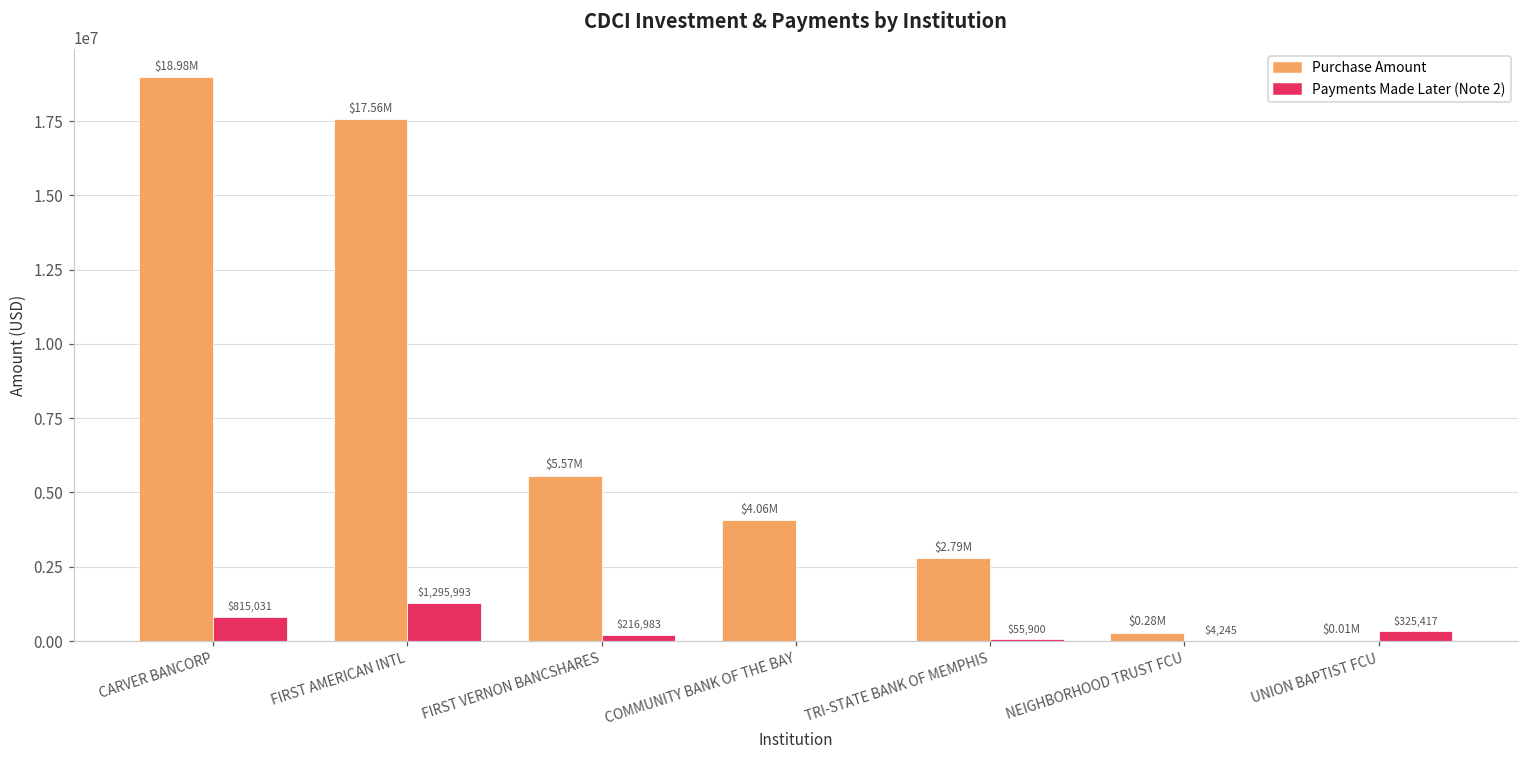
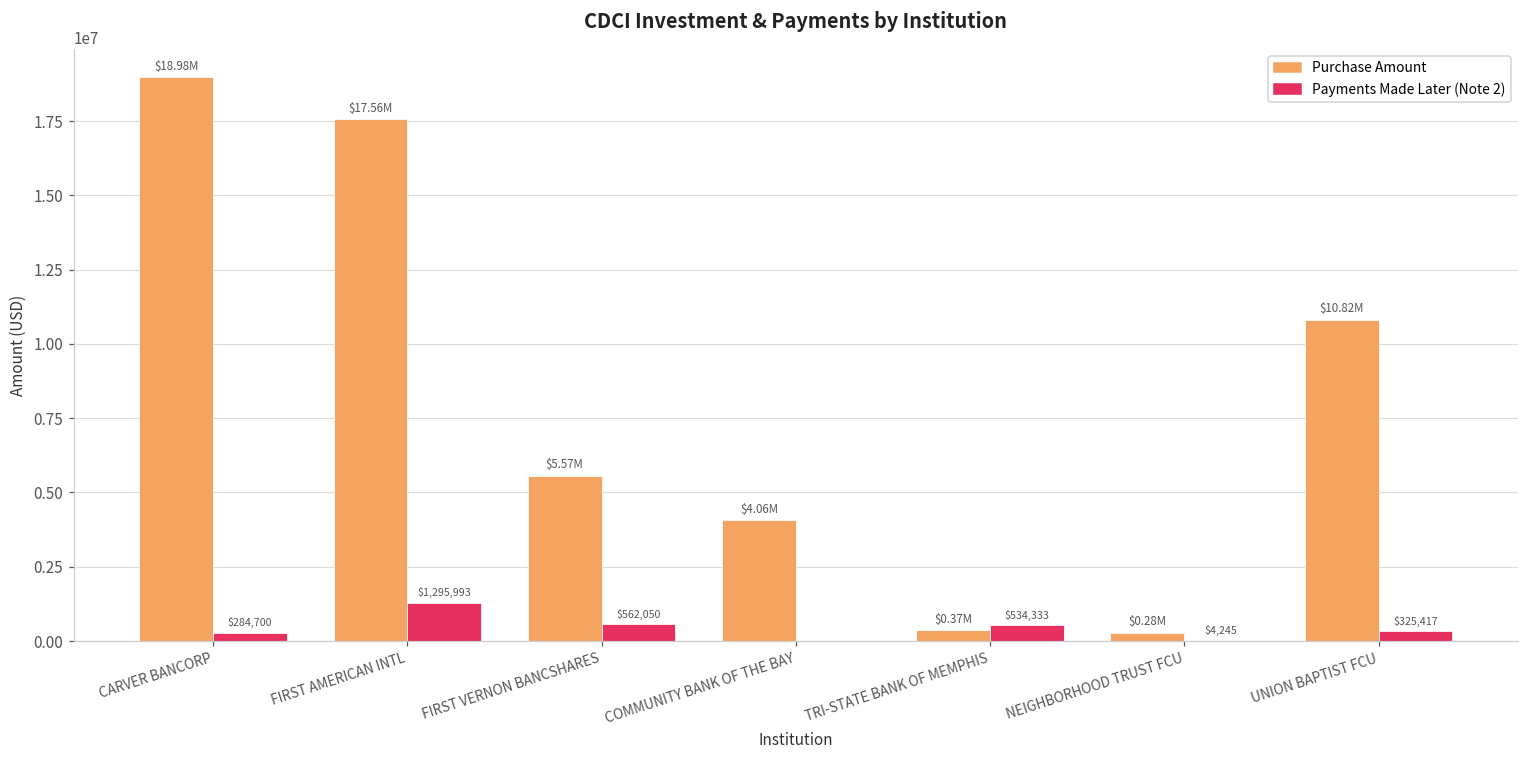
  {
    "Purchase Amount": {
      "CARVER BANCORP": "$18.98M",
      "FIRST AMERICAN INTL": "$17.56M",
      "FIRST VERNON BANCSHARES": "$5.57M",
      "COMMUNITY BANK OF THE BAY": "$4.06M",
-     "TRI-STATE BANK OF MEMPHIS": "$2.79M",
+     "TRI-STATE BANK OF MEMPHIS": "$0.37M",
      "NEIGHBORHOOD TRUST FCU": "$0.28M",
-     "UNION BAPTIST FCU": "$0.01M"
+     "UNION BAPTIST FCU": "$10.82M"
    },
    "Payments Made Later (Note 2)": {
-     "CARVER BANCORP": "$815,031",
+     "CARVER BANCORP": "$284,700",
      "FIRST AMERICAN INTL": "$1,295,993",
-     "FIRST VERNON BANCSHARES": "$216,983",
-     "TRI-STATE BANK OF MEMPHIS": "$55,900",
+     "FIRST VERNON BANCSHARES": "$562,050",
+     "TRI-STATE BANK OF MEMPHIS": "$534,333",
      "NEIGHBORHOOD TRUST FCU": "$4,245",
      "UNION BAPTIST FCU": "$325,417"
    }
  }
